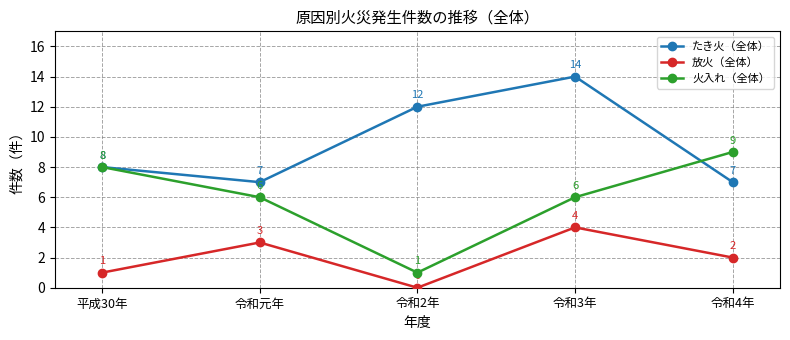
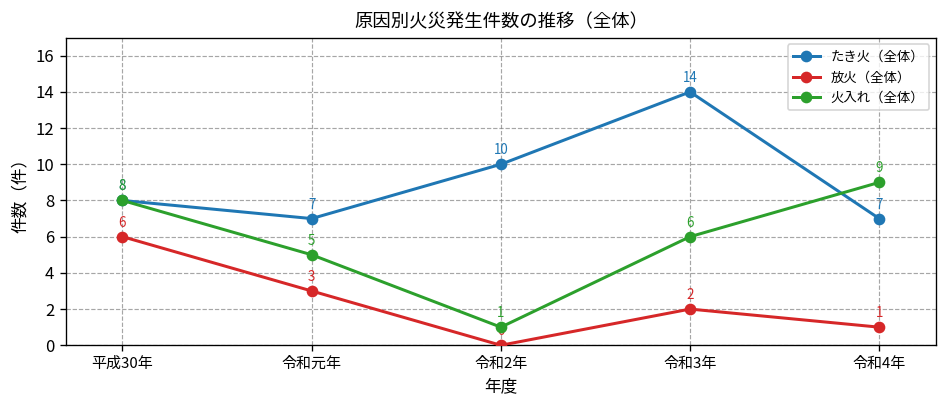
  {
    "たき火（全体）": {
      "令和元年": 7,
-     "令和2年": 12,
+     "令和2年": 10,
      "令和3年": 14,
      "令和4年": 7
    },
    "放火（全体）": {
-     "平成30年": 1,
+     "平成30年": 6,
      "令和元年": 3,
-     "令和3年": 4,
-     "令和4年": 2
+     "令和3年": 2,
+     "令和4年": 1
    },
    "火入れ（全体）": {
-     "令和元年": 6,
+     "令和元年": 5,
      "令和2年": 1,
      "令和3年": 6,
      "令和4年": 9
    }
  }
